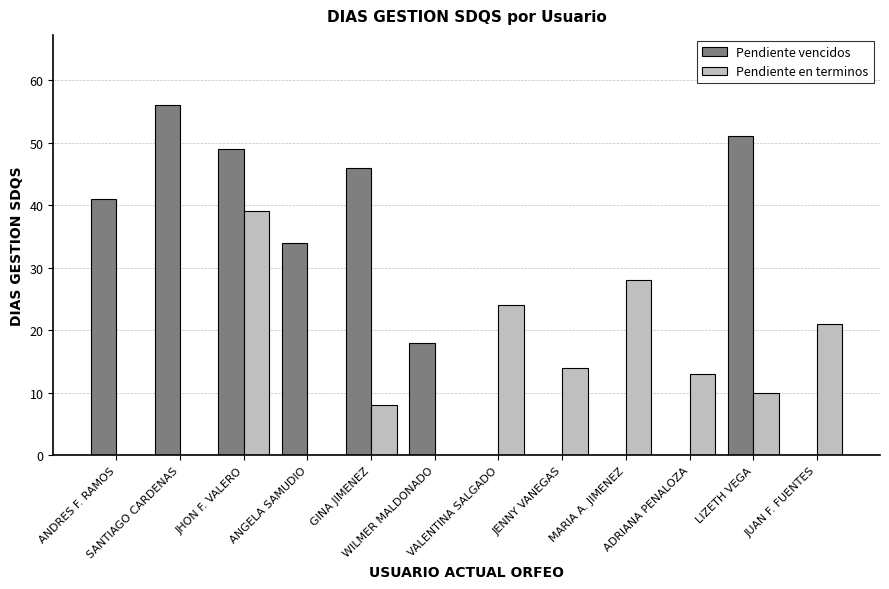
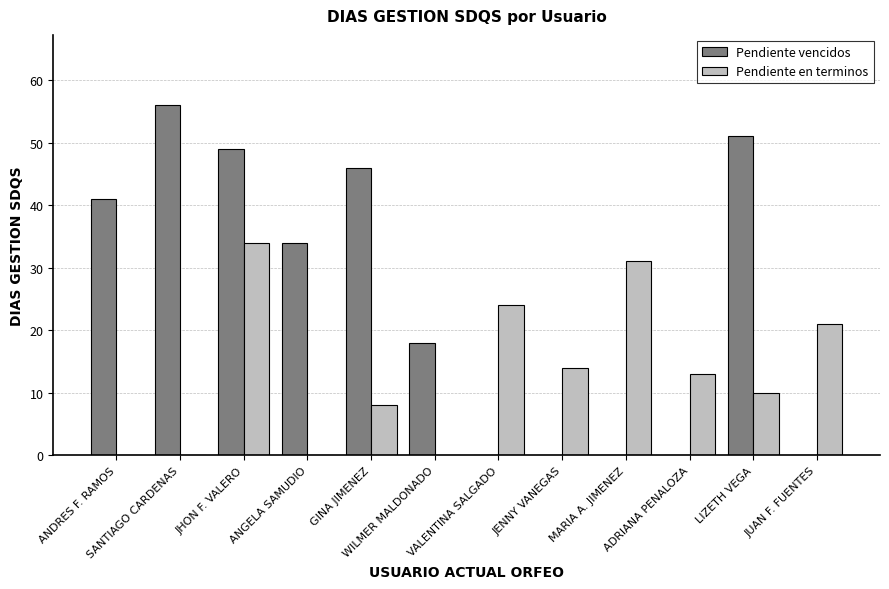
  {
    "Pendiente vencidos": {
      "ANDRES F. RAMOS": 41,
      "SANTIAGO CARDENAS": 56,
      "JHON F. VALERO": 49,
      "ANGELA SAMUDIO": 34,
      "GINA JIMENEZ": 46,
      "WILMER MALDONADO": 18,
      "VALENTINA SALGADO": 0,
      "JENNY VANEGAS": 0,
      "MARIA A. JIMENEZ": 0,
      "ADRIANA PENALOZA": 0,
      "LIZETH VEGA": 51,
      "JUAN F. FUENTES": 0
    },
    "Pendiente en terminos": {
      "ANDRES F. RAMOS": 0,
      "SANTIAGO CARDENAS": 0,
-     "JHON F. VALERO": 39,
+     "JHON F. VALERO": 34,
      "ANGELA SAMUDIO": 0,
      "GINA JIMENEZ": 8,
      "WILMER MALDONADO": 0,
      "VALENTINA SALGADO": 24,
      "JENNY VANEGAS": 14,
-     "MARIA A. JIMENEZ": 28,
+     "MARIA A. JIMENEZ": 31,
      "ADRIANA PENALOZA": 13,
      "LIZETH VEGA": 10,
      "JUAN F. FUENTES": 21
    }
  }
